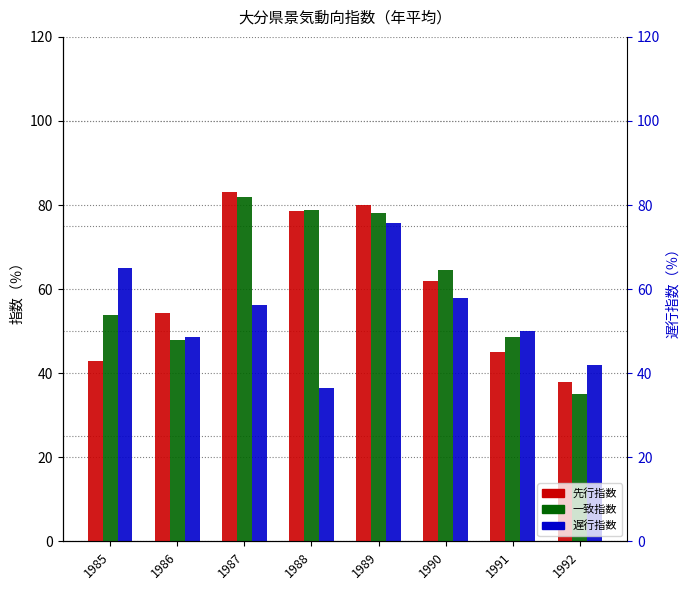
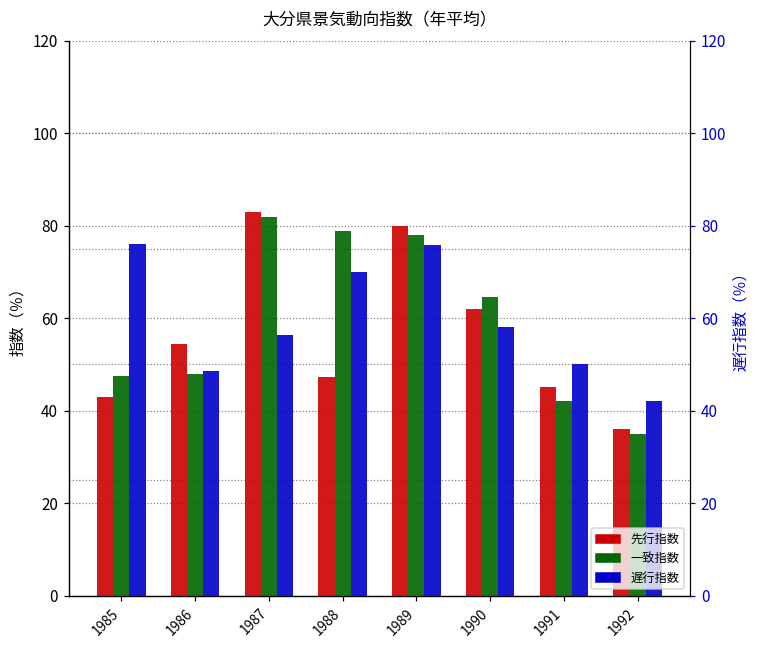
  {
    "先行指数": {
      "1985": 43,
      "1986": 54,
      "1987": 83,
-     "1988": 79,
+     "1988": 47,
      "1989": 80,
      "1990": 62,
      "1991": 45,
-     "1992": 38
+     "1992": 36
    },
    "一致指数": {
-     "1985": 54,
+     "1985": 47,
      "1986": 48,
      "1987": 82,
      "1988": 79,
      "1989": 78,
      "1990": 65,
-     "1991": 49,
+     "1991": 42,
      "1992": 35
    },
    "遅行指数": {
-     "1985": 65,
+     "1985": 76,
      "1986": 49,
      "1987": 56,
-     "1988": 37,
+     "1988": 70,
      "1989": 76,
      "1990": 58,
      "1991": 50,
      "1992": 42
    }
  }
